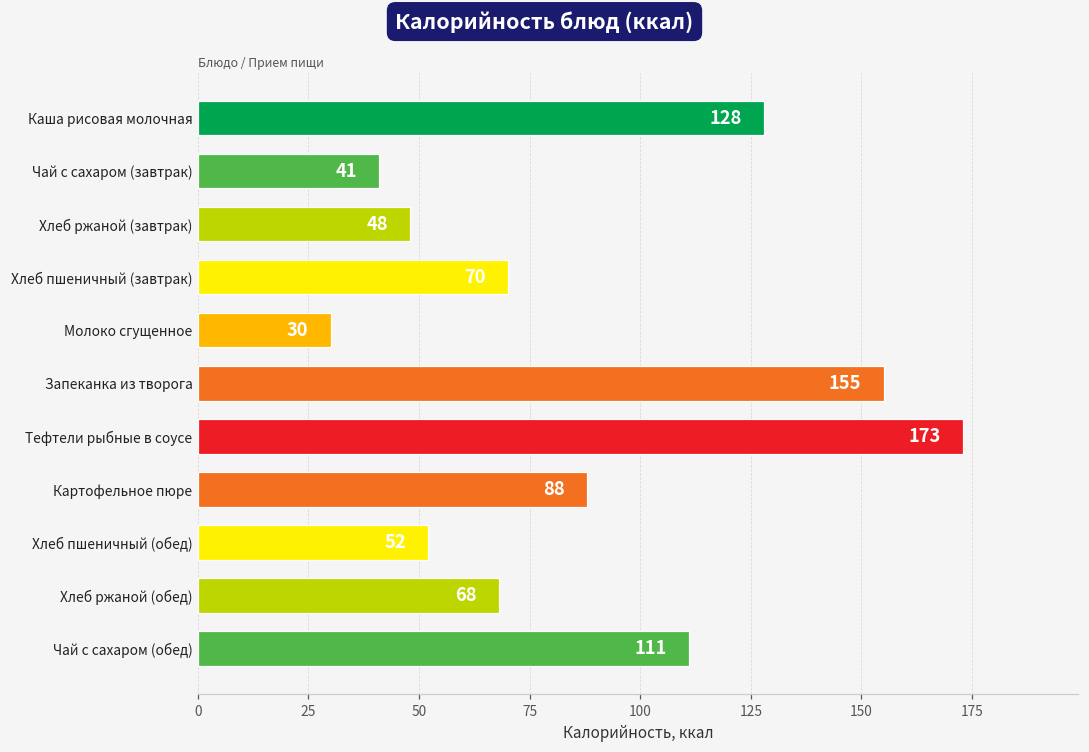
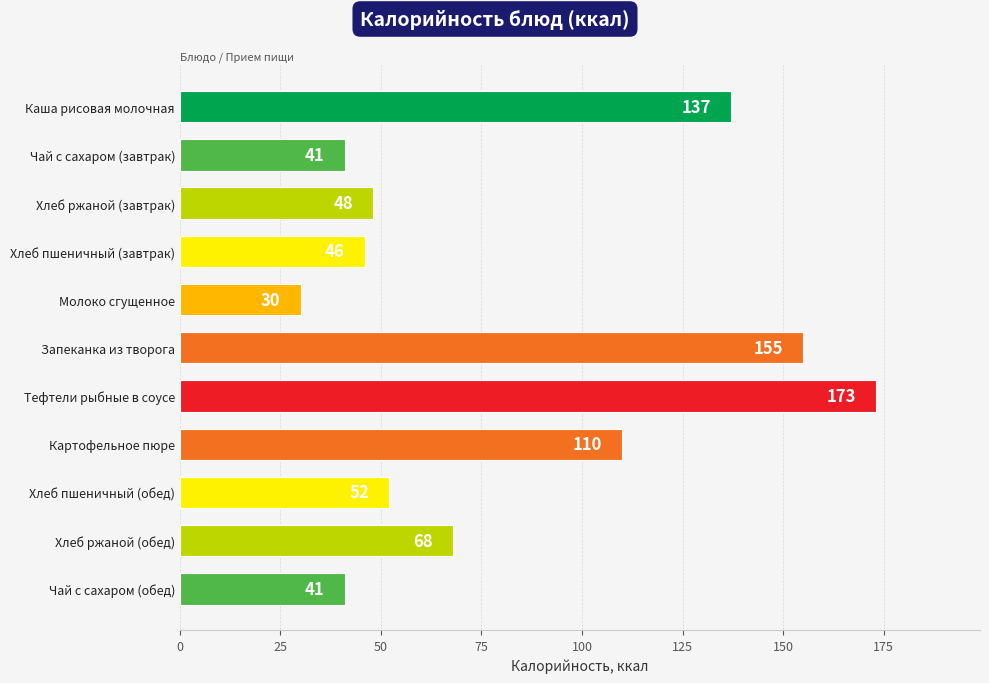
  {
-   "Каша рисовая молочная": 128,
+   "Каша рисовая молочная": 137,
    "Чай с сахаром (завтрак)": 41,
    "Хлеб ржаной (завтрак)": 48,
-   "Хлеб пшеничный (завтрак)": 70,
+   "Хлеб пшеничный (завтрак)": 46,
    "Молоко сгущенное": 30,
    "Запеканка из творога": 155,
    "Тефтели рыбные в соусе": 173,
-   "Картофельное пюре": 88,
+   "Картофельное пюре": 110,
    "Хлеб пшеничный (обед)": 52,
    "Хлеб ржаной (обед)": 68,
-   "Чай с сахаром (обед)": 111
+   "Чай с сахаром (обед)": 41
  }
